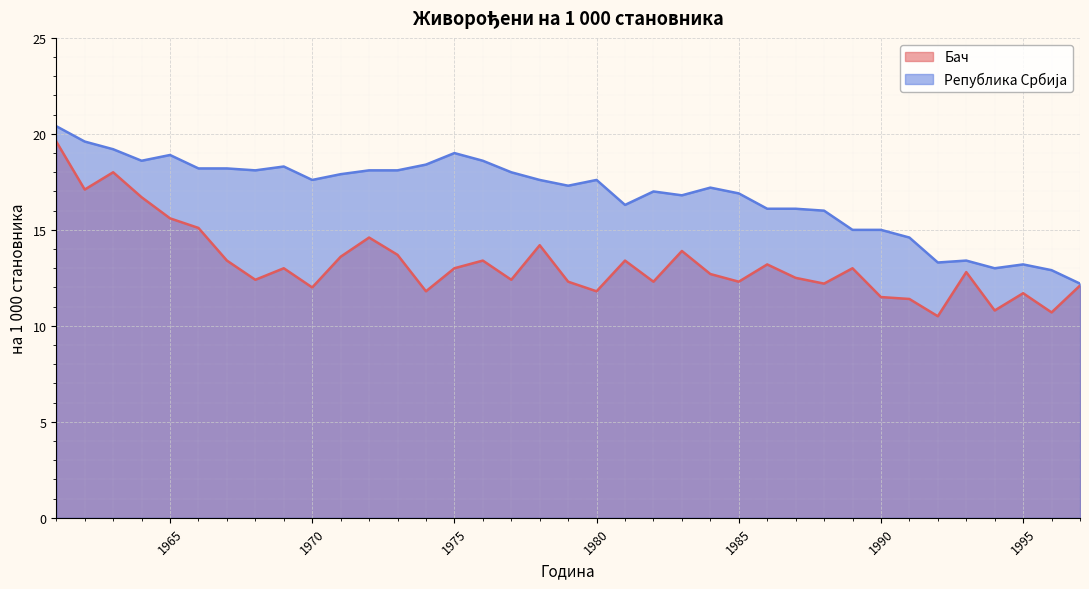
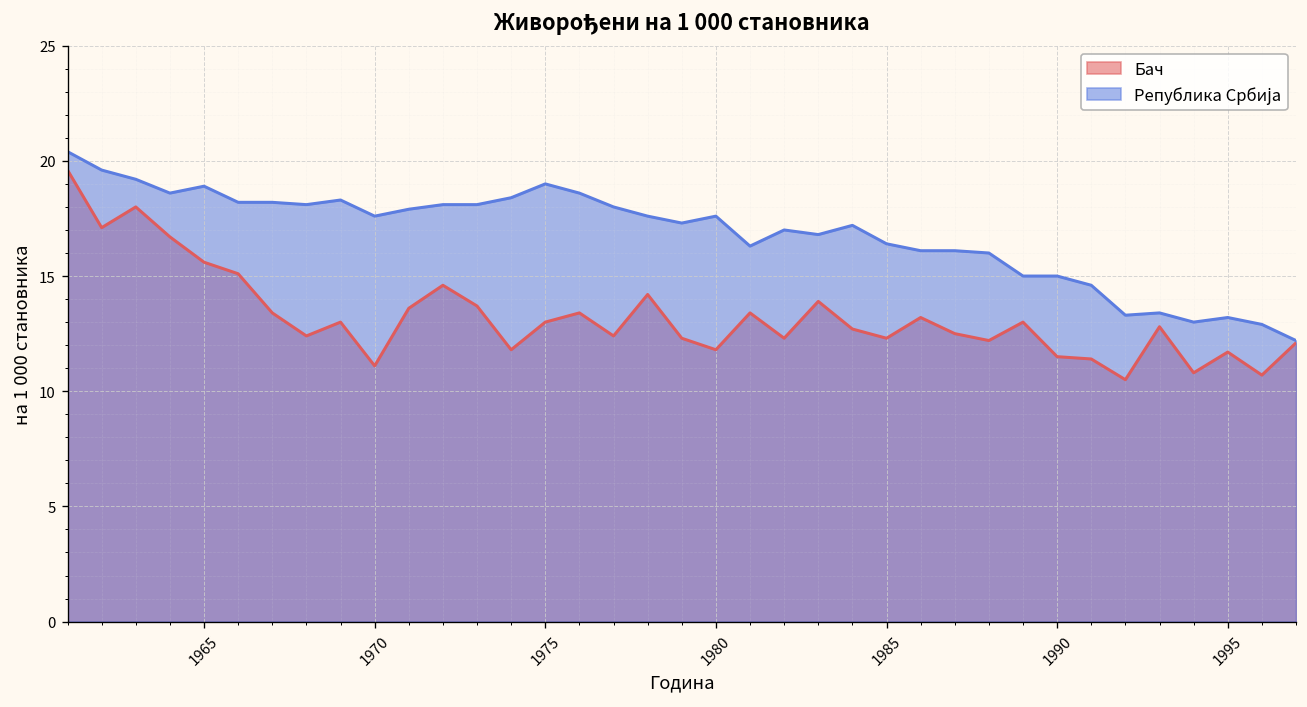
  {
    "Бач": {
      "1965": 15.6,
-     "1970": 12.0,
+     "1970": 11.1,
      "1975": 13.0,
      "1980": 11.8,
      "1985": 12.3,
      "1990": 11.5,
      "1995": 11.7
    },
    "Република Србија": {
      "1965": 18.9,
      "1970": 17.6,
      "1975": 19.0,
      "1980": 17.6,
-     "1985": 16.9,
+     "1985": 16.4,
      "1990": 15.0,
      "1995": 13.2
    }
  }
